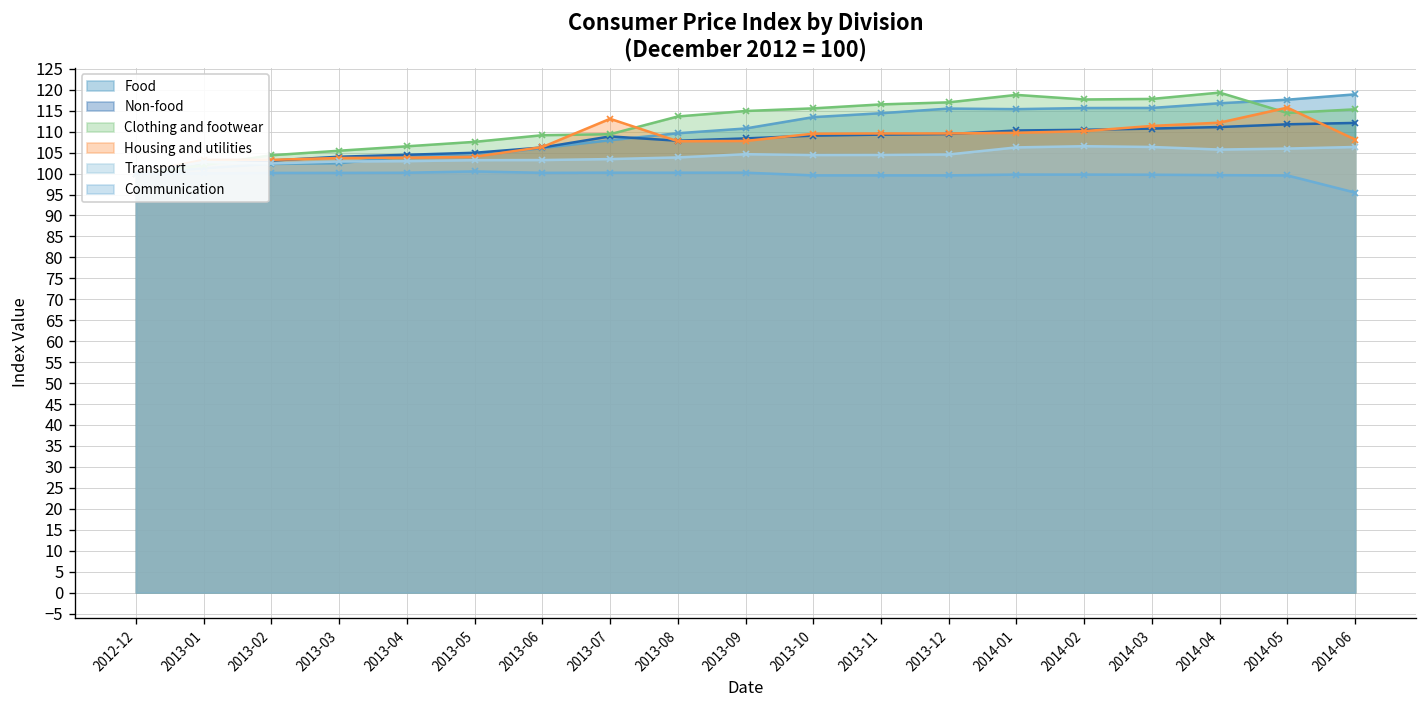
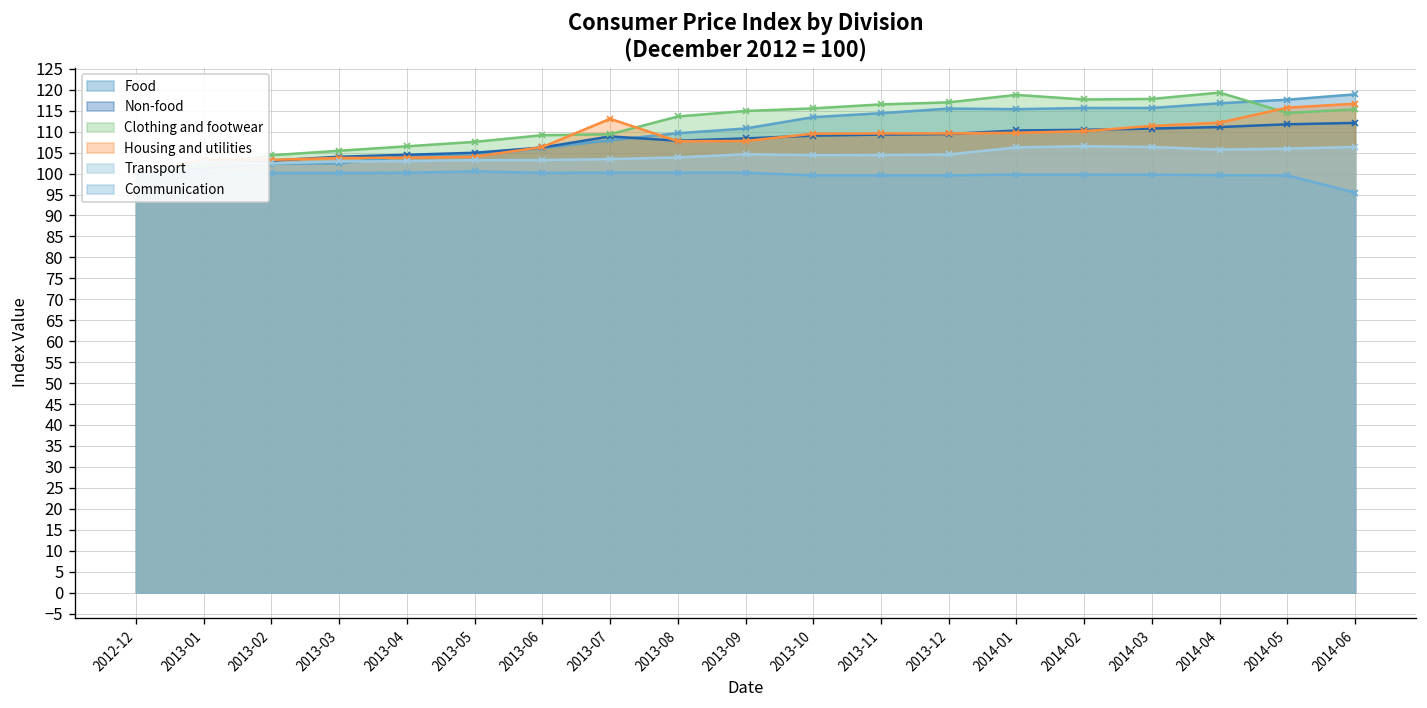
  {
    "Housing and utilities": {
      "2013-07": 113,
      "2014-04": 112,
      "2014-05": 116,
-     "2014-06": 108
+     "2014-06": 117
    }
  }
